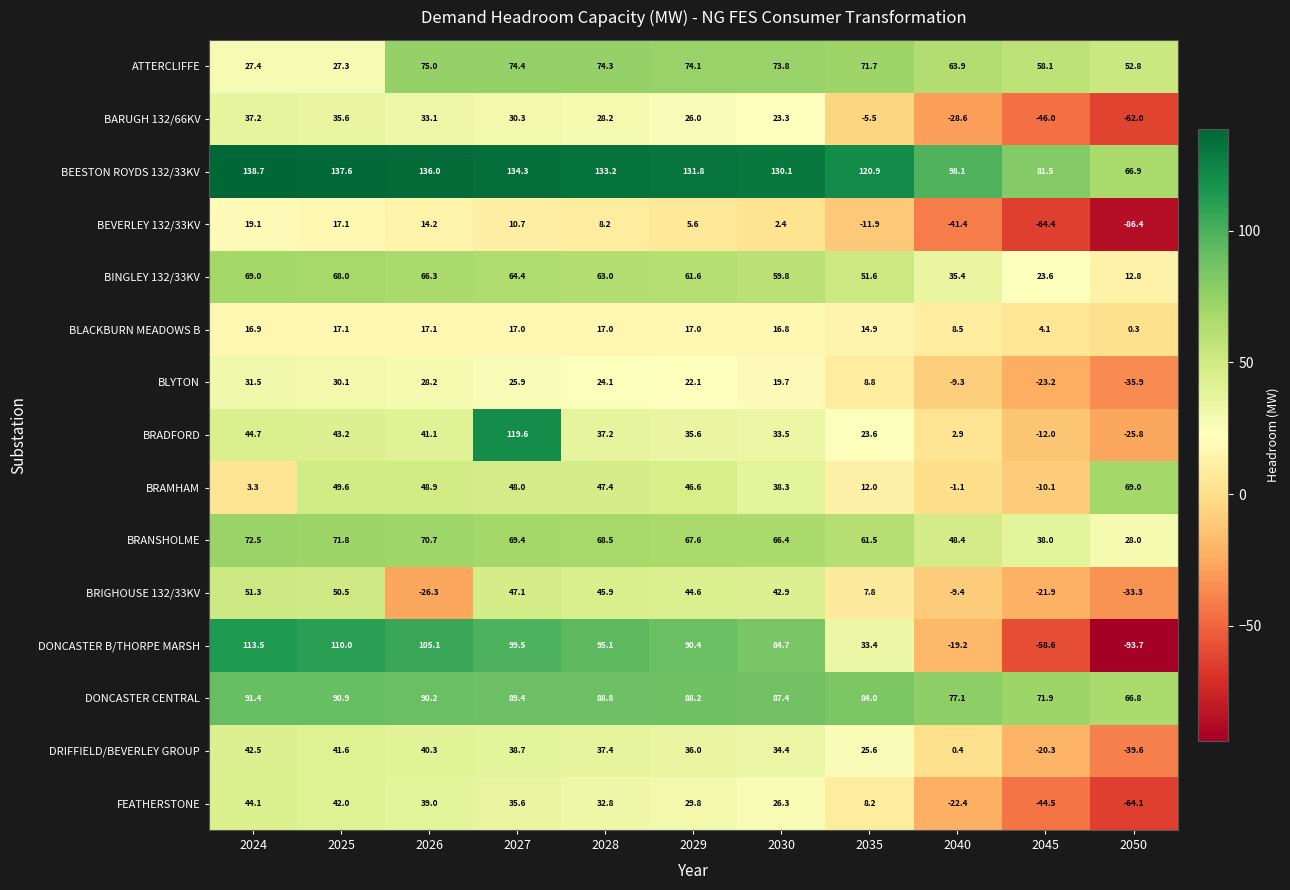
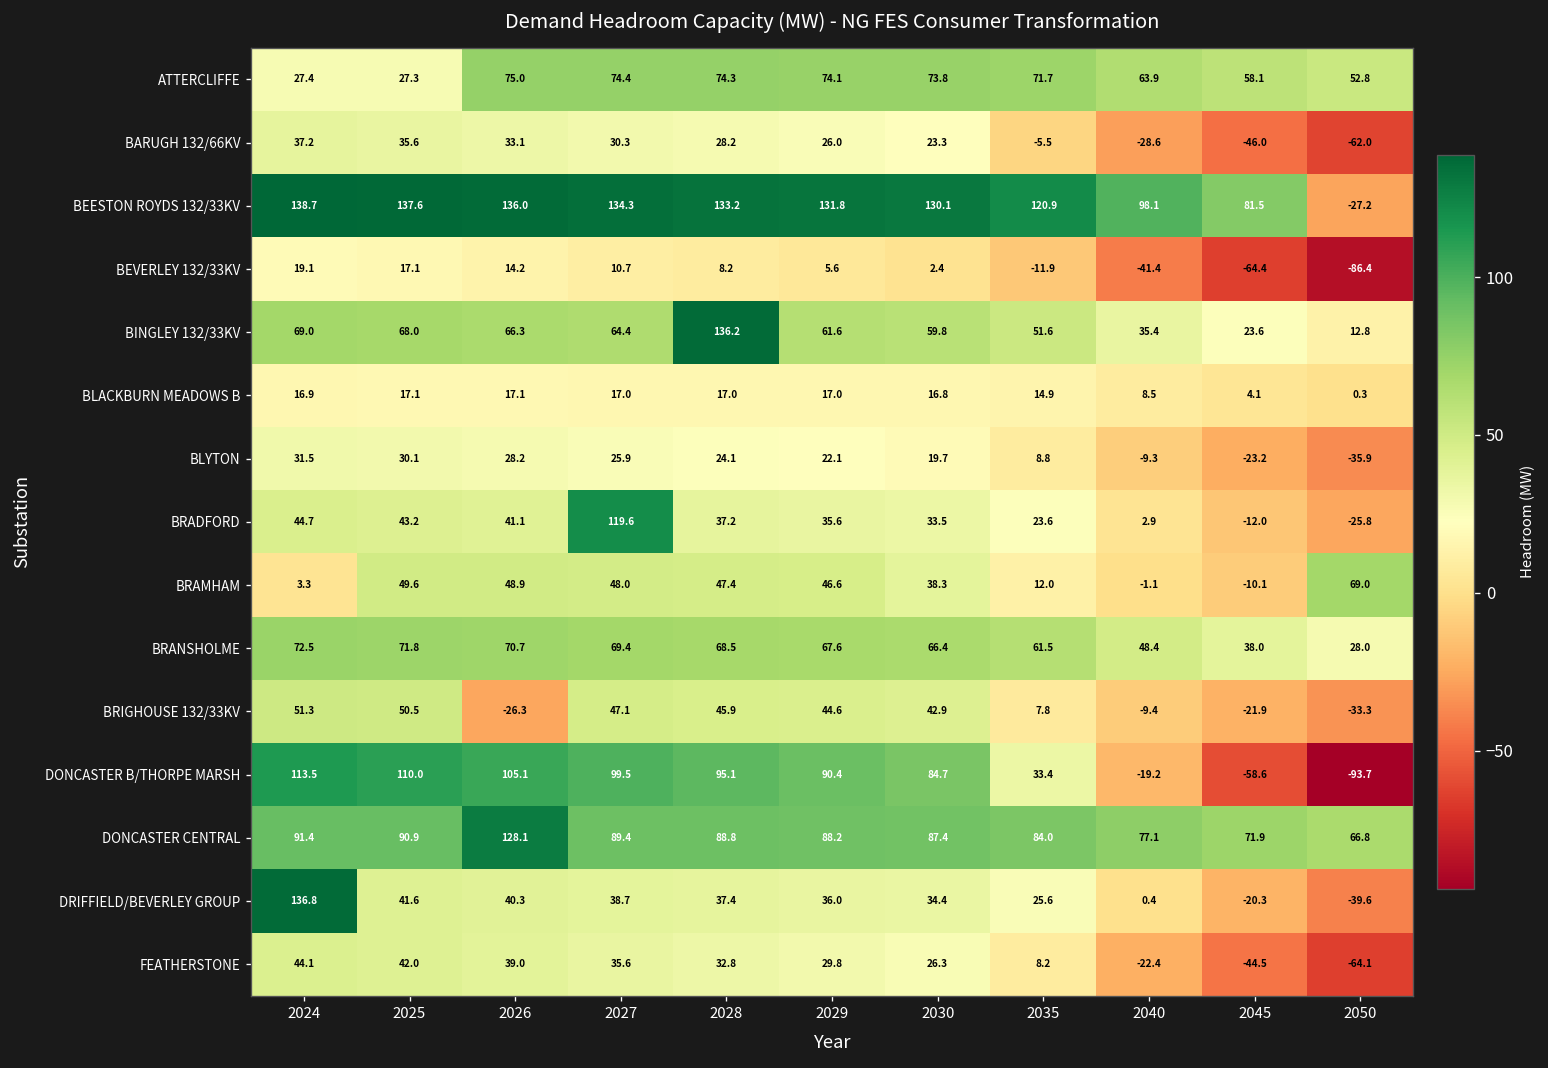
  {
    "ATTERCLIFFE": {
      "2024": 27.4,
      "2025": 27.3,
      "2026": 75.0,
      "2027": 74.4,
      "2028": 74.3,
      "2029": 74.1,
      "2030": 73.8,
      "2035": 71.7,
      "2040": 63.9,
      "2045": 58.1,
      "2050": 52.8
    },
    "BARUGH 132/66KV": {
      "2024": 37.2,
      "2025": 35.6,
      "2026": 33.1,
      "2027": 30.3,
      "2028": 28.2,
      "2029": 26.0,
      "2030": 23.3,
      "2035": -5.5,
      "2040": -28.6,
      "2045": -46.0,
      "2050": -62.0
    },
    "BEESTON ROYDS 132/33KV": {
      "2024": 138.7,
      "2025": 137.6,
      "2026": 136.0,
      "2027": 134.3,
      "2028": 133.2,
      "2029": 131.8,
      "2030": 130.1,
      "2035": 120.9,
      "2040": 98.1,
      "2045": 81.5,
-     "2050": 66.9
+     "2050": -27.2
    },
    "BEVERLEY 132/33KV": {
      "2024": 19.1,
      "2025": 17.1,
      "2026": 14.2,
      "2027": 10.7,
      "2028": 8.2,
      "2029": 5.6,
      "2030": 2.4,
      "2035": -11.9,
      "2040": -41.4,
      "2045": -64.4,
      "2050": -86.4
    },
    "BINGLEY 132/33KV": {
      "2024": 69.0,
      "2025": 68.0,
      "2026": 66.3,
      "2027": 64.4,
-     "2028": 63.0,
+     "2028": 136.2,
      "2029": 61.6,
      "2030": 59.8,
      "2035": 51.6,
      "2040": 35.4,
      "2045": 23.6,
      "2050": 12.8
    },
    "BLACKBURN MEADOWS B": {
      "2024": 16.9,
      "2025": 17.1,
      "2026": 17.1,
      "2027": 17.0,
      "2028": 17.0,
      "2029": 17.0,
      "2030": 16.8,
      "2035": 14.9,
      "2040": 8.5,
      "2045": 4.1,
      "2050": 0.3
    },
    "BLYTON": {
      "2024": 31.5,
      "2025": 30.1,
      "2026": 28.2,
      "2027": 25.9,
      "2028": 24.1,
      "2029": 22.1,
      "2030": 19.7,
      "2035": 8.8,
      "2040": -9.3,
      "2045": -23.2,
      "2050": -35.9
    },
    "BRADFORD": {
      "2024": 44.7,
      "2025": 43.2,
      "2026": 41.1,
      "2027": 119.6,
      "2028": 37.2,
      "2029": 35.6,
      "2030": 33.5,
      "2035": 23.6,
      "2040": 2.9,
      "2045": -12.0,
      "2050": -25.8
    },
    "BRAMHAM": {
      "2024": 3.3,
      "2025": 49.6,
      "2026": 48.9,
      "2027": 48.0,
      "2028": 47.4,
      "2029": 46.6,
      "2030": 38.3,
      "2035": 12.0,
      "2040": -1.1,
      "2045": -10.1,
      "2050": 69.0
    },
    "BRANSHOLME": {
      "2024": 72.5,
      "2025": 71.8,
      "2026": 70.7,
      "2027": 69.4,
      "2028": 68.5,
      "2029": 67.6,
      "2030": 66.4,
      "2035": 61.5,
      "2040": 48.4,
      "2045": 38.0,
      "2050": 28.0
    },
    "BRIGHOUSE 132/33KV": {
      "2024": 51.3,
      "2025": 50.5,
      "2026": -26.3,
      "2027": 47.1,
      "2028": 45.9,
      "2029": 44.6,
      "2030": 42.9,
      "2035": 7.8,
      "2040": -9.4,
      "2045": -21.9,
      "2050": -33.3
    },
    "DONCASTER B/THORPE MARSH": {
      "2024": 113.5,
      "2025": 110.0,
      "2026": 105.1,
      "2027": 99.5,
      "2028": 95.1,
      "2029": 90.4,
      "2030": 84.7,
      "2035": 33.4,
      "2040": -19.2,
      "2045": -58.6,
      "2050": -93.7
    },
    "DONCASTER CENTRAL": {
      "2024": 91.4,
      "2025": 90.9,
-     "2026": 90.2,
+     "2026": 128.1,
      "2027": 89.4,
      "2028": 88.8,
      "2029": 88.2,
      "2030": 87.4,
      "2035": 84.0,
      "2040": 77.1,
      "2045": 71.9,
      "2050": 66.8
    },
    "DRIFFIELD/BEVERLEY GROUP": {
-     "2024": 42.5,
+     "2024": 136.8,
      "2025": 41.6,
      "2026": 40.3,
      "2027": 38.7,
      "2028": 37.4,
      "2029": 36.0,
      "2030": 34.4,
      "2035": 25.6,
      "2040": 0.4,
      "2045": -20.3,
      "2050": -39.6
    },
    "FEATHERSTONE": {
      "2024": 44.1,
      "2025": 42.0,
      "2026": 39.0,
      "2027": 35.6,
      "2028": 32.8,
      "2029": 29.8,
      "2030": 26.3,
      "2035": 8.2,
      "2040": -22.4,
      "2045": -44.5,
      "2050": -64.1
    }
  }
